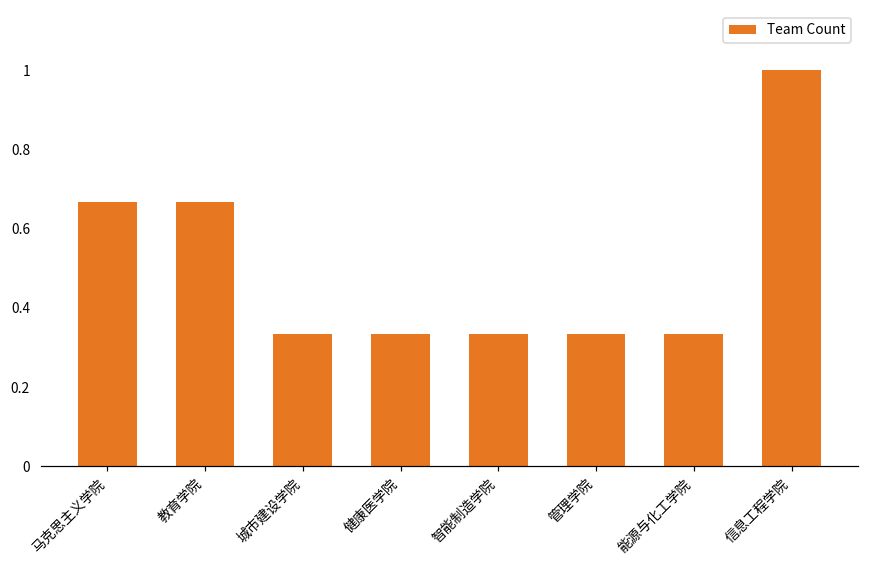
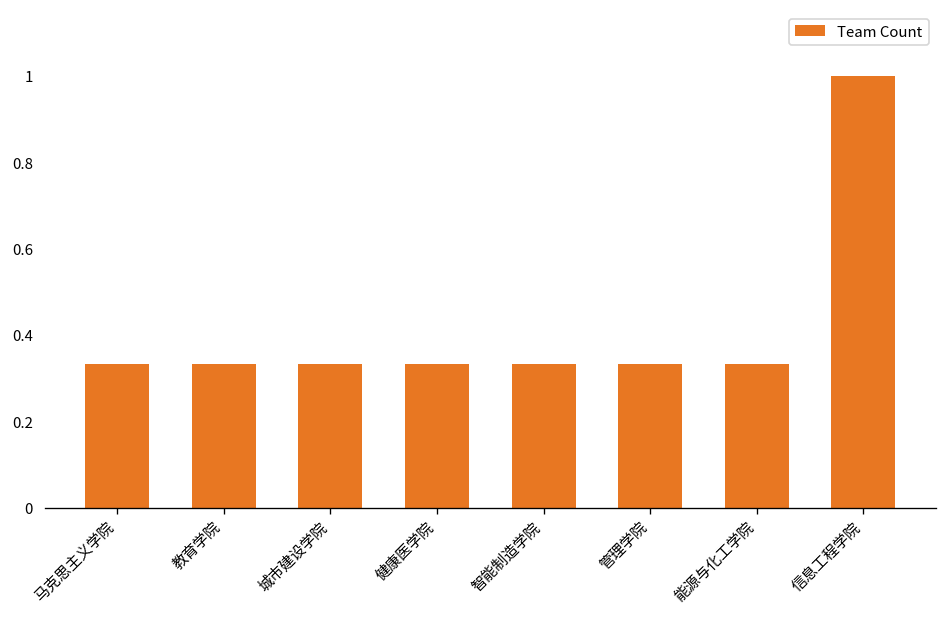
  {
-   "马克思主义学院": 0.67,
-   "教育学院": 0.67,
+   "马克思主义学院": 0.33,
+   "教育学院": 0.33,
    "城市建设学院": 0.33,
    "健康医学院": 0.33,
    "智能制造学院": 0.33,
    "管理学院": 0.33,
    "能源与化工学院": 0.33,
    "信息工程学院": 1.00
  }
